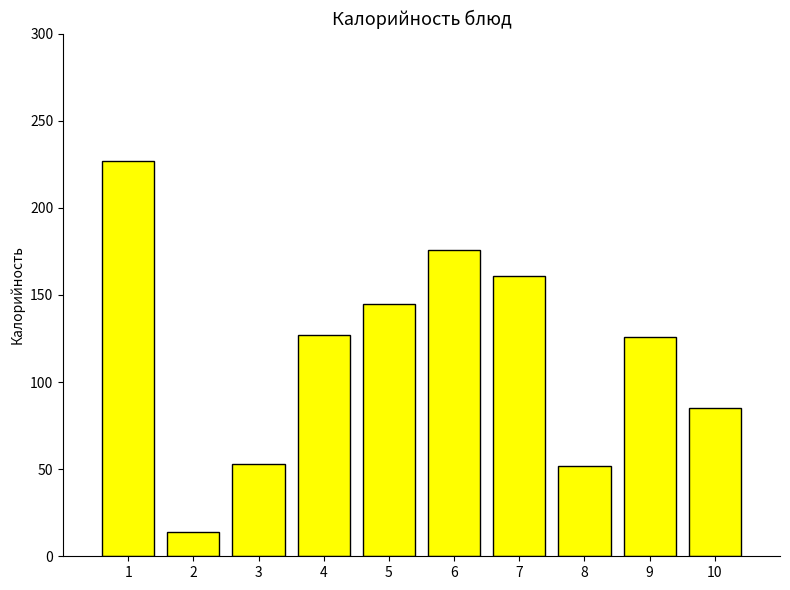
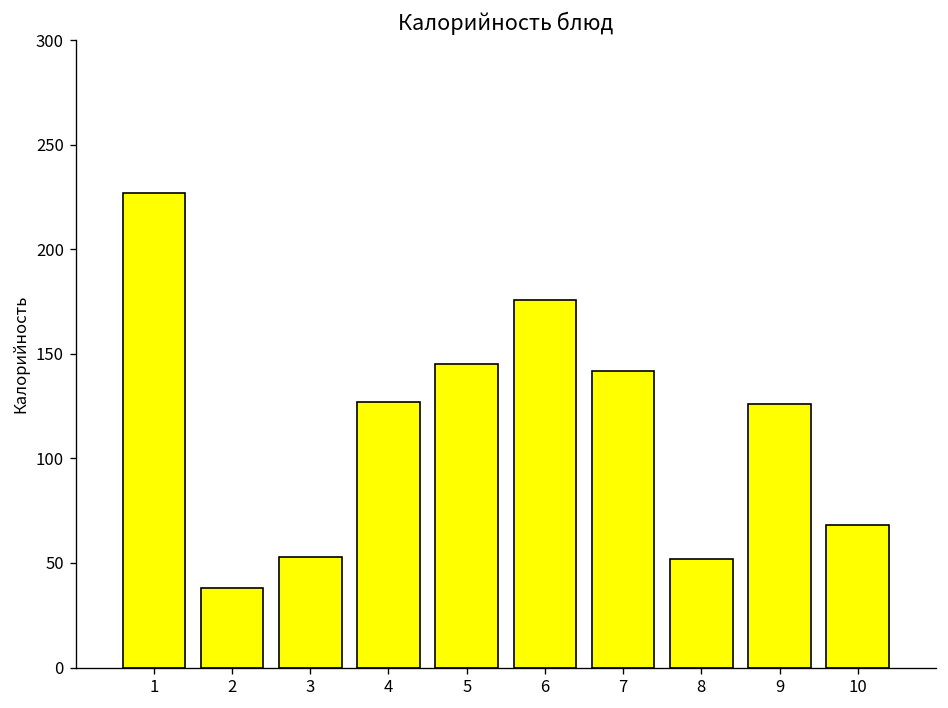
  {
    "1": 227,
-   "2": 14,
+   "2": 38,
    "3": 53,
    "4": 127,
    "5": 145,
    "6": 176,
-   "7": 161,
+   "7": 142,
    "8": 52,
    "9": 126,
-   "10": 85
+   "10": 68
  }
